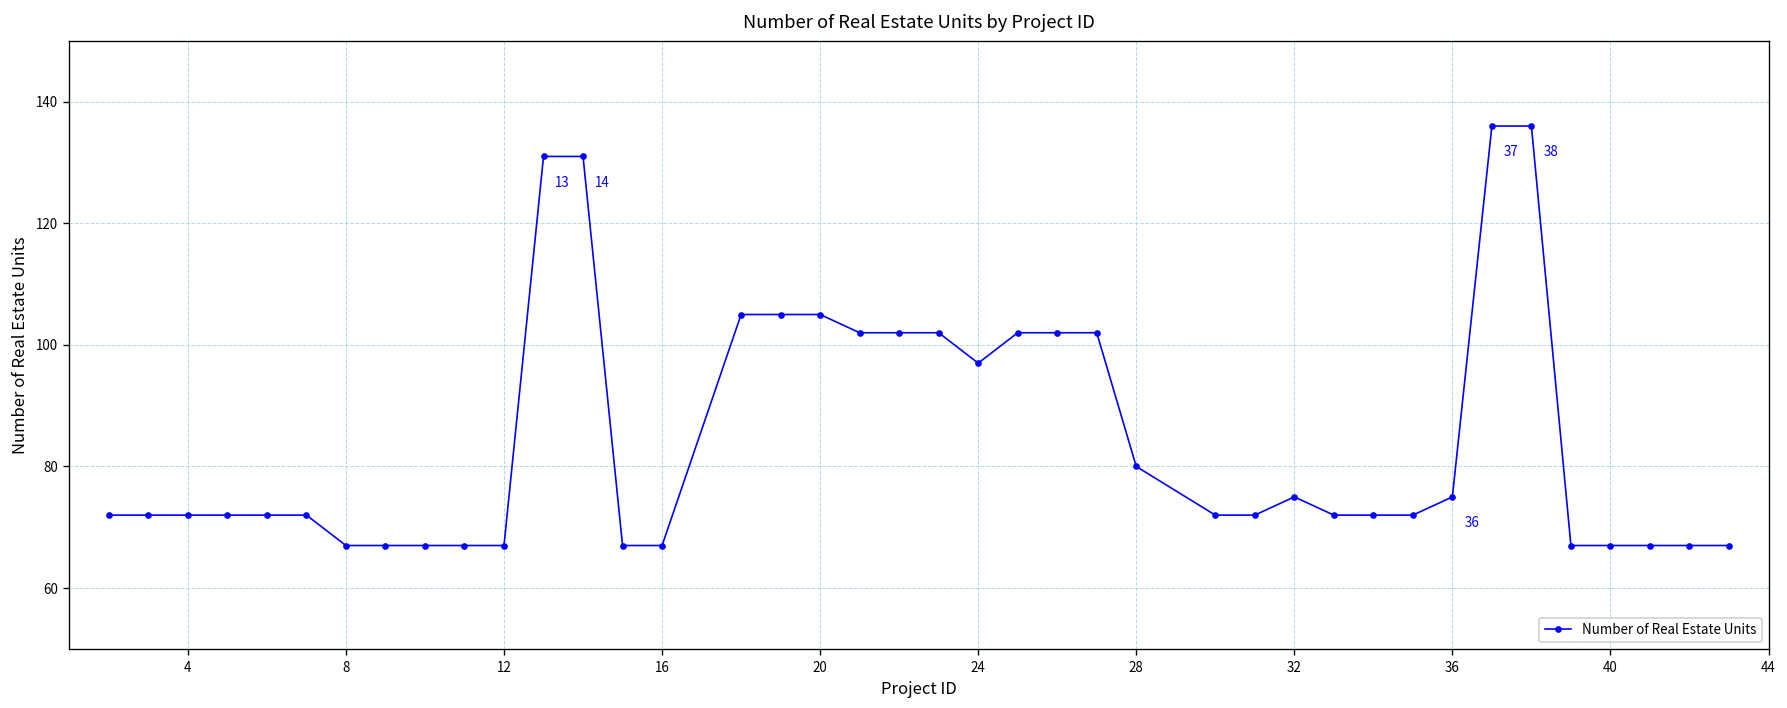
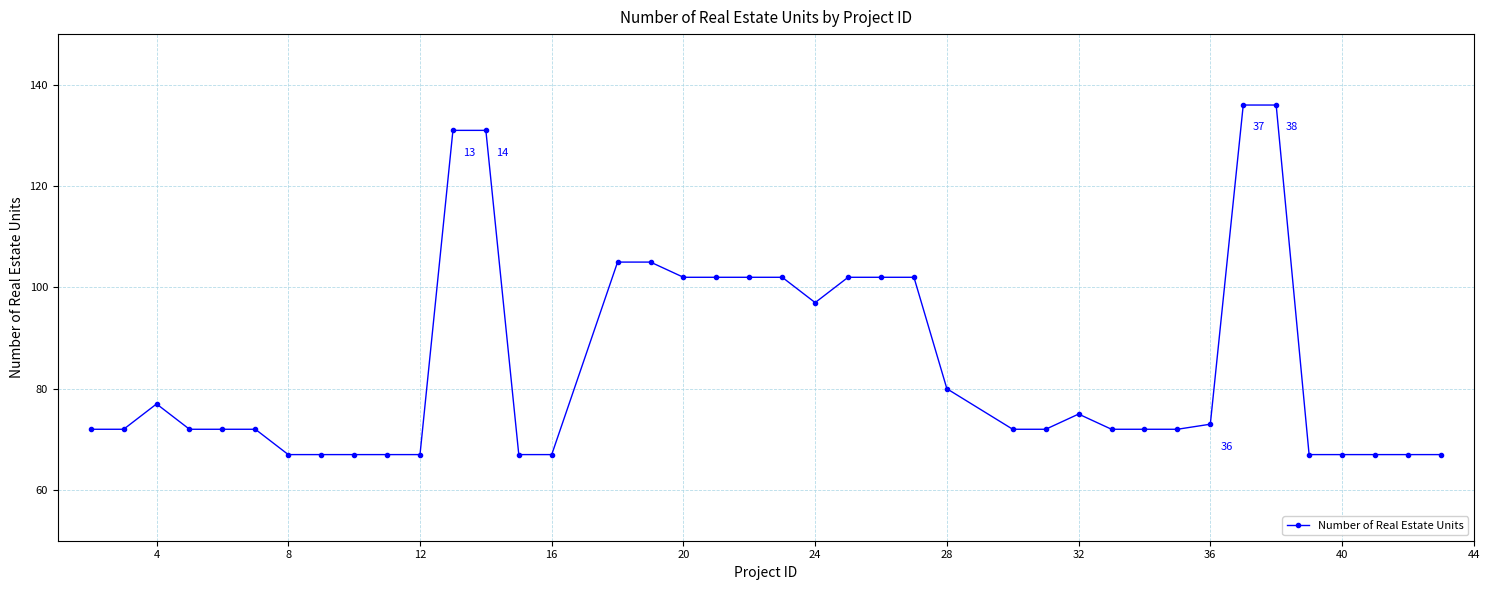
  {
-   "4": 72,
+   "4": 77,
    "8": 67,
    "12": 67,
    "16": 67,
-   "20": 105,
+   "20": 102,
    "24": 97,
    "28": 80,
    "32": 75,
-   "36": 75,
+   "36": 73,
    "40": 67
  }
